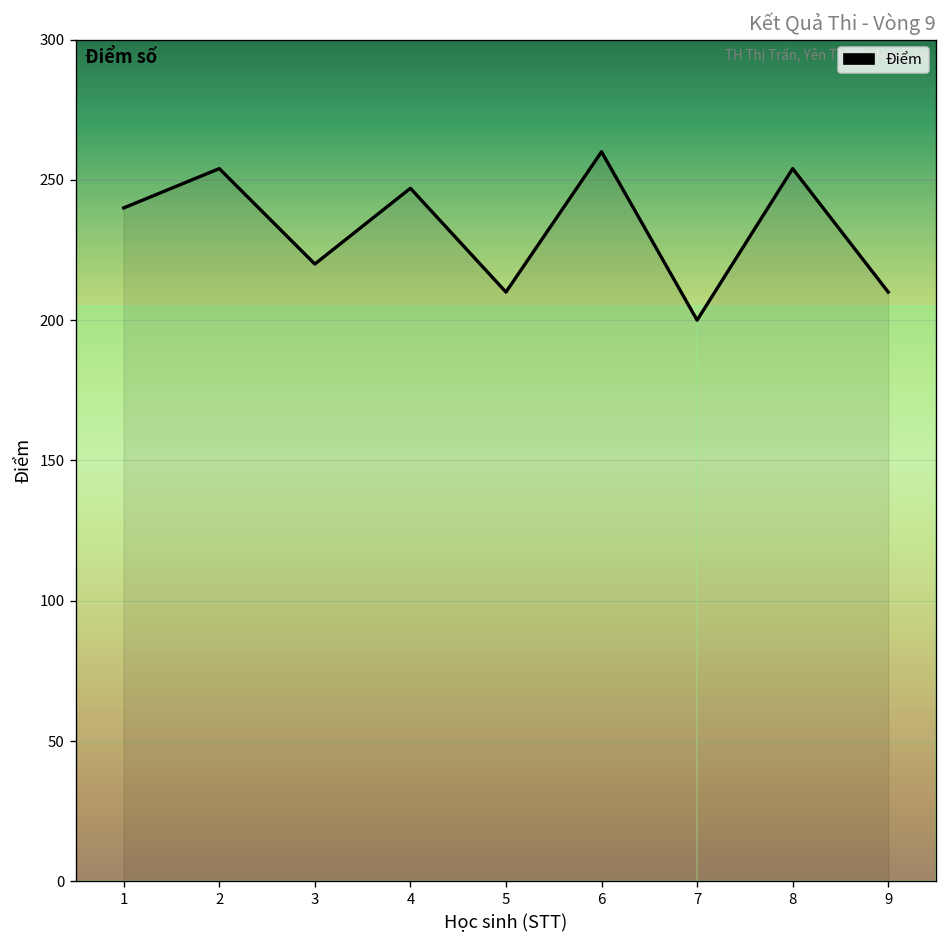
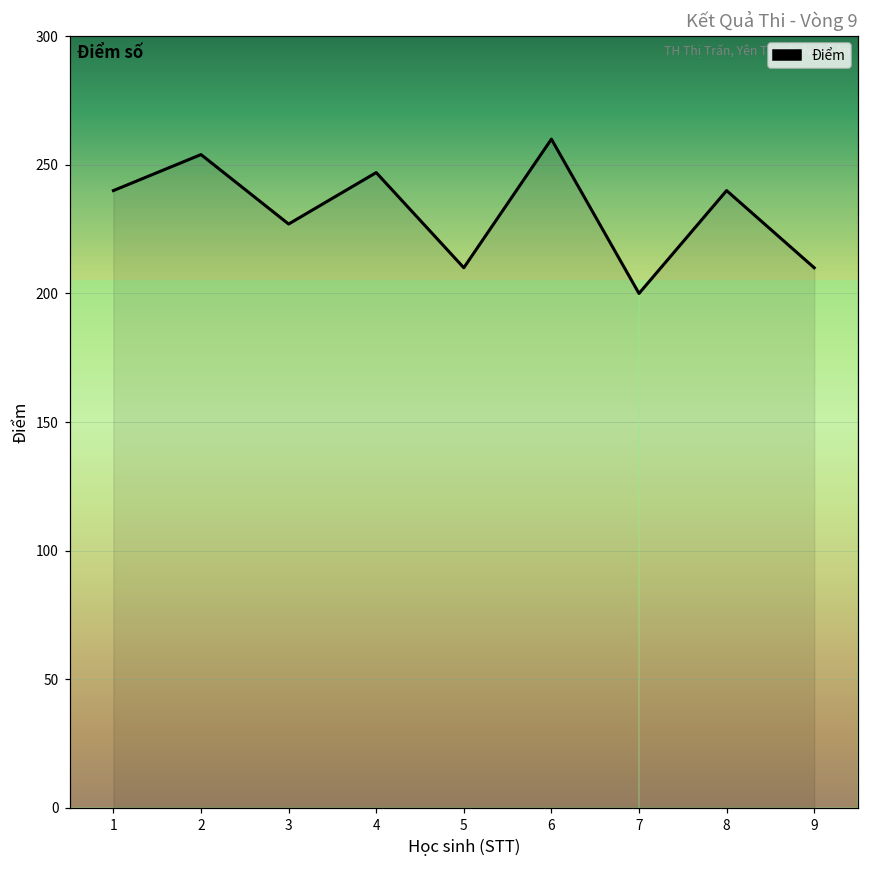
  {
    "1": 240,
    "2": 254,
-   "3": 220,
+   "3": 227,
    "4": 247,
    "5": 210,
    "6": 260,
-   "8": 254,
+   "8": 240,
    "9": 210
  }
